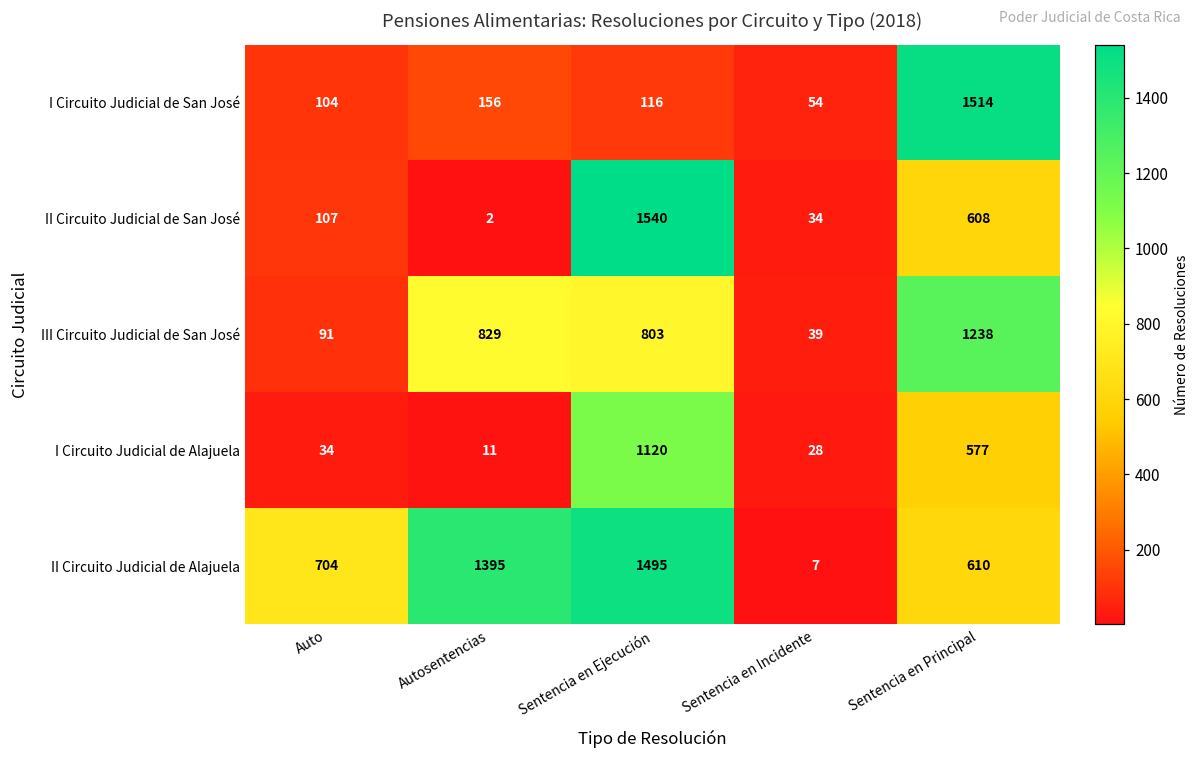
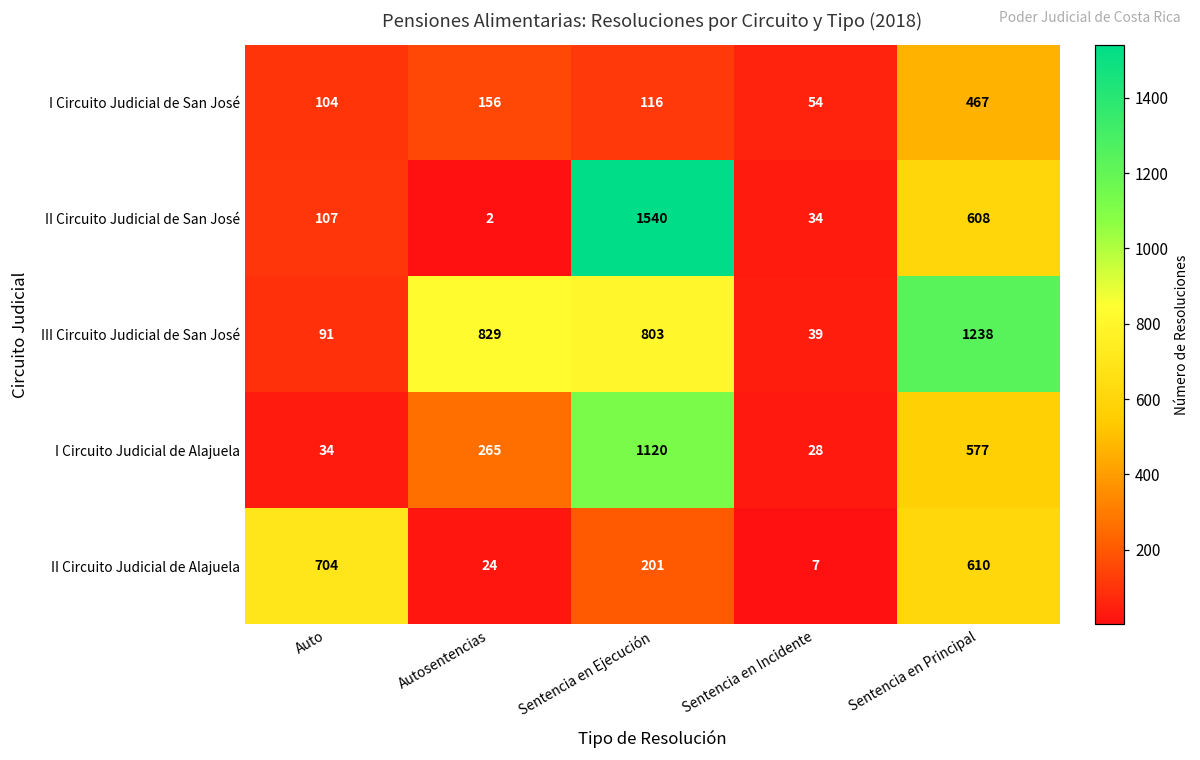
  {
    "I Circuito Judicial de San José": {
      "Auto": 104,
      "Autosentencias": 156,
      "Sentencia en Ejecución": 116,
      "Sentencia en Incidente": 54,
-     "Sentencia en Principal": 1514
+     "Sentencia en Principal": 467
    },
    "II Circuito Judicial de San José": {
      "Auto": 107,
      "Autosentencias": 2,
      "Sentencia en Ejecución": 1540,
      "Sentencia en Incidente": 34,
      "Sentencia en Principal": 608
    },
    "III Circuito Judicial de San José": {
      "Auto": 91,
      "Autosentencias": 829,
      "Sentencia en Ejecución": 803,
      "Sentencia en Incidente": 39,
      "Sentencia en Principal": 1238
    },
    "I Circuito Judicial de Alajuela": {
      "Auto": 34,
-     "Autosentencias": 11,
+     "Autosentencias": 265,
      "Sentencia en Ejecución": 1120,
      "Sentencia en Incidente": 28,
      "Sentencia en Principal": 577
    },
    "II Circuito Judicial de Alajuela": {
      "Auto": 704,
-     "Autosentencias": 1395,
-     "Sentencia en Ejecución": 1495,
+     "Autosentencias": 24,
+     "Sentencia en Ejecución": 201,
      "Sentencia en Incidente": 7,
      "Sentencia en Principal": 610
    }
  }
